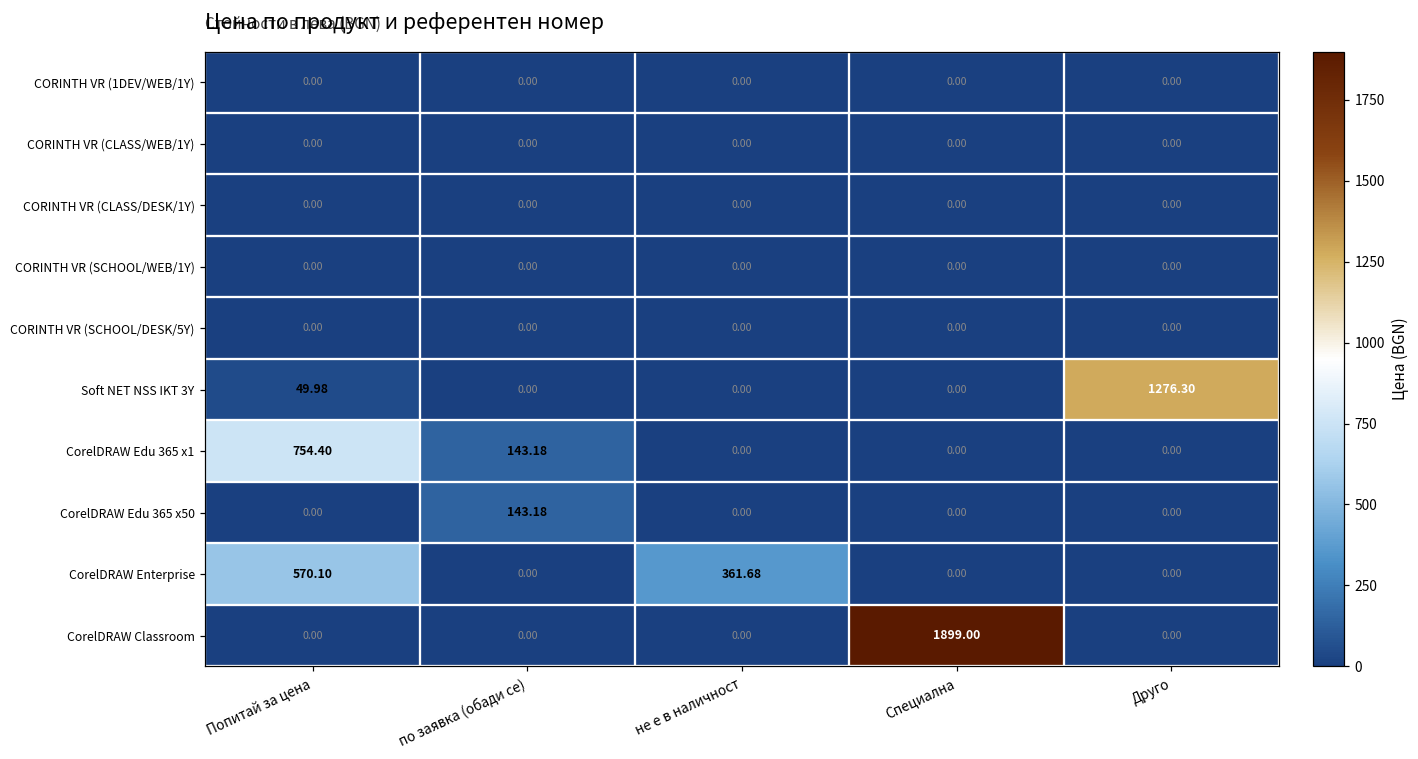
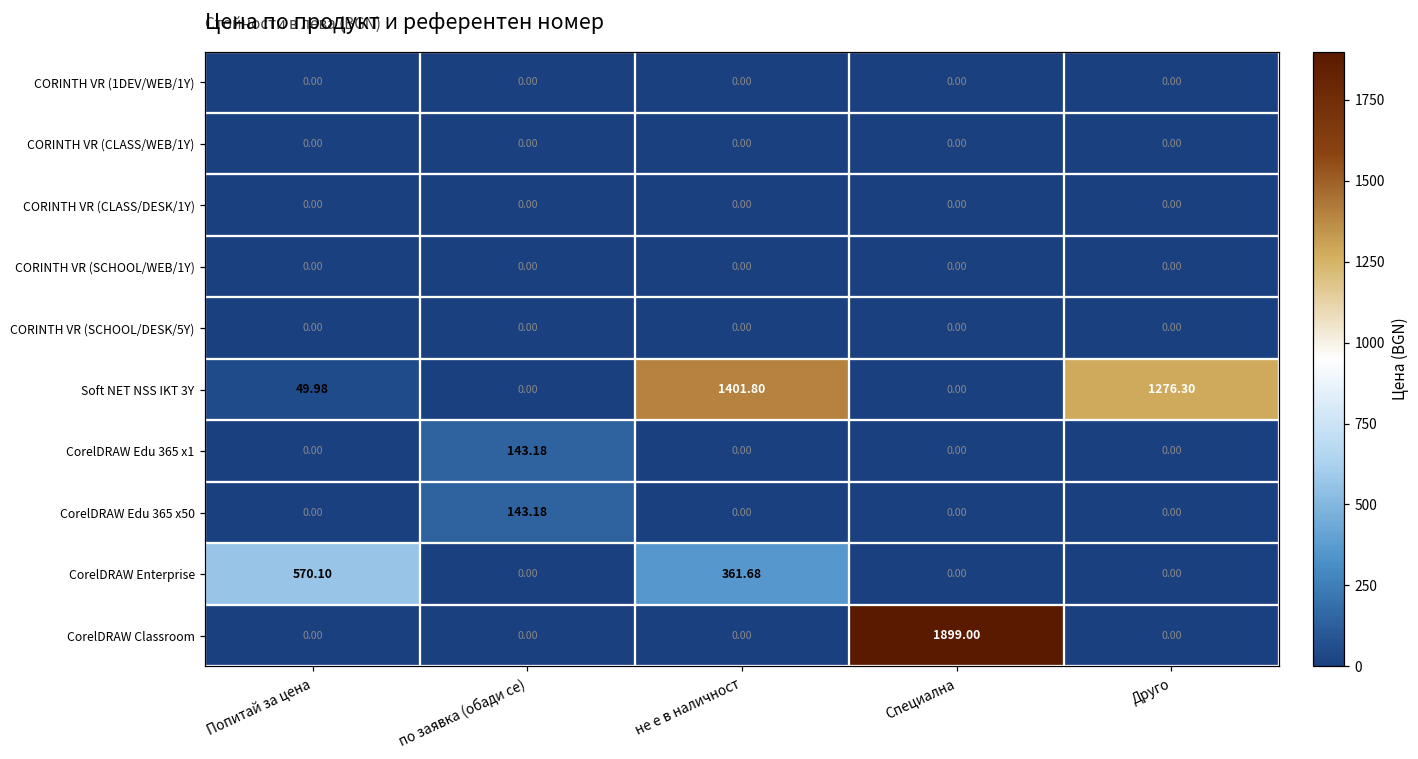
  {
    "CORINTH VR (1DEV/WEB/1Y)": {
      "Попитай за цена": 0.00,
      "по заявка (обади се)": 0.00,
      "не е в наличност": 0.00,
      "Специална": 0.00,
      "Друго": 0.00
    },
    "CORINTH VR (CLASS/WEB/1Y)": {
      "Попитай за цена": 0.00,
      "по заявка (обади се)": 0.00,
      "не е в наличност": 0.00,
      "Специална": 0.00,
      "Друго": 0.00
    },
    "CORINTH VR (CLASS/DESK/1Y)": {
      "Попитай за цена": 0.00,
      "по заявка (обади се)": 0.00,
      "не е в наличност": 0.00,
      "Специална": 0.00,
      "Друго": 0.00
    },
    "CORINTH VR (SCHOOL/WEB/1Y)": {
      "Попитай за цена": 0.00,
      "по заявка (обади се)": 0.00,
      "не е в наличност": 0.00,
      "Специална": 0.00,
      "Друго": 0.00
    },
    "CORINTH VR (SCHOOL/DESK/5Y)": {
      "Попитай за цена": 0.00,
      "по заявка (обади се)": 0.00,
      "не е в наличност": 0.00,
      "Специална": 0.00,
      "Друго": 0.00
    },
    "Soft NET NSS IKT 3Y": {
      "Попитай за цена": 49.98,
      "по заявка (обади се)": 0.00,
-     "не е в наличност": 0.00,
+     "не е в наличност": 1401.80,
      "Специална": 0.00,
      "Друго": 1276.30
    },
    "CorelDRAW Edu 365 x1": {
-     "Попитай за цена": 754.40,
+     "Попитай за цена": 0.00,
      "по заявка (обади се)": 143.18,
      "не е в наличност": 0.00,
      "Специална": 0.00,
      "Друго": 0.00
    },
    "CorelDRAW Edu 365 x50": {
      "Попитай за цена": 0.00,
      "по заявка (обади се)": 143.18,
      "не е в наличност": 0.00,
      "Специална": 0.00,
      "Друго": 0.00
    },
    "CorelDRAW Enterprise": {
      "Попитай за цена": 570.10,
      "по заявка (обади се)": 0.00,
      "не е в наличност": 361.68,
      "Специална": 0.00,
      "Друго": 0.00
    },
    "CorelDRAW Classroom": {
      "Попитай за цена": 0.00,
      "по заявка (обади се)": 0.00,
      "не е в наличност": 0.00,
      "Специална": 1899.00,
      "Друго": 0.00
    }
  }
